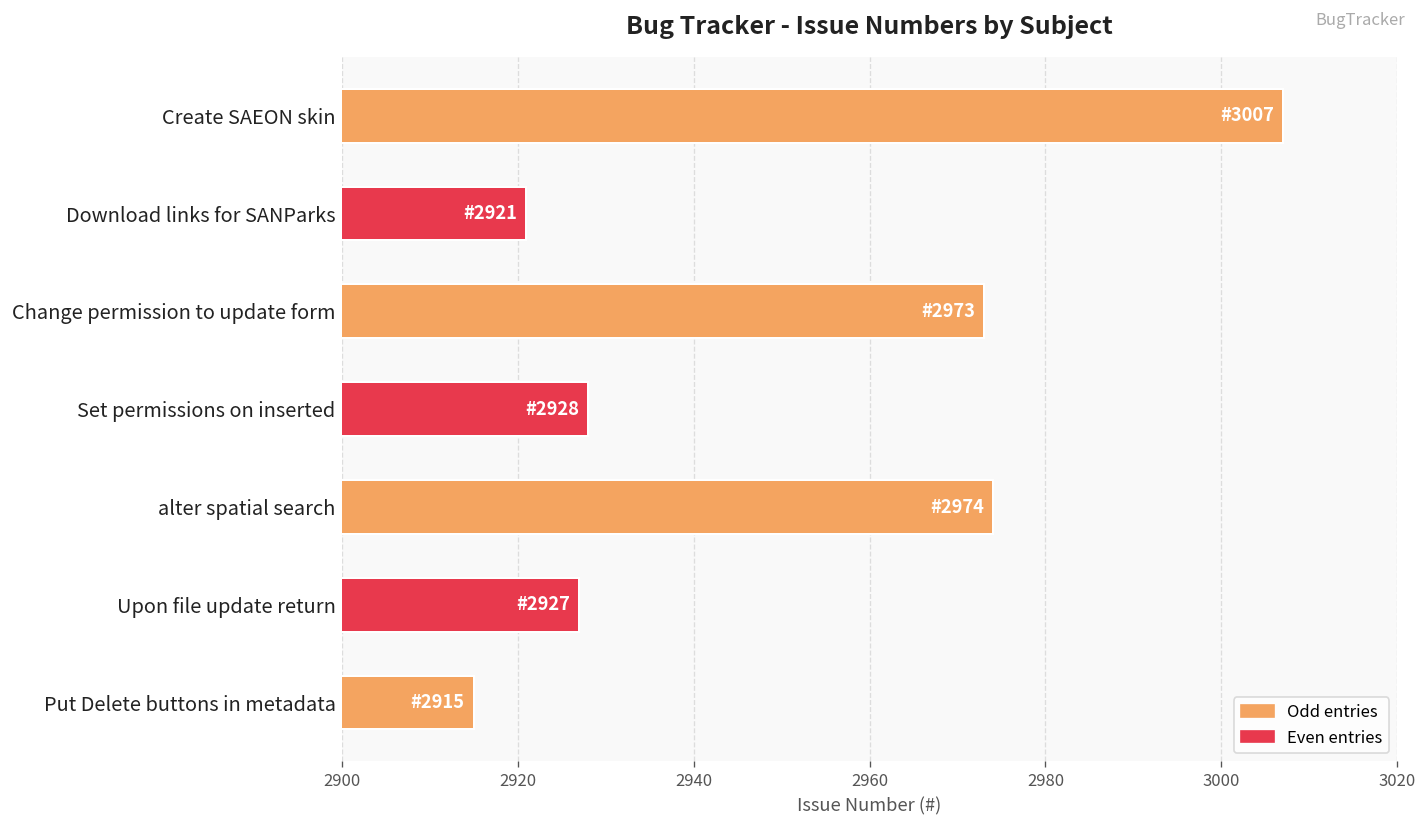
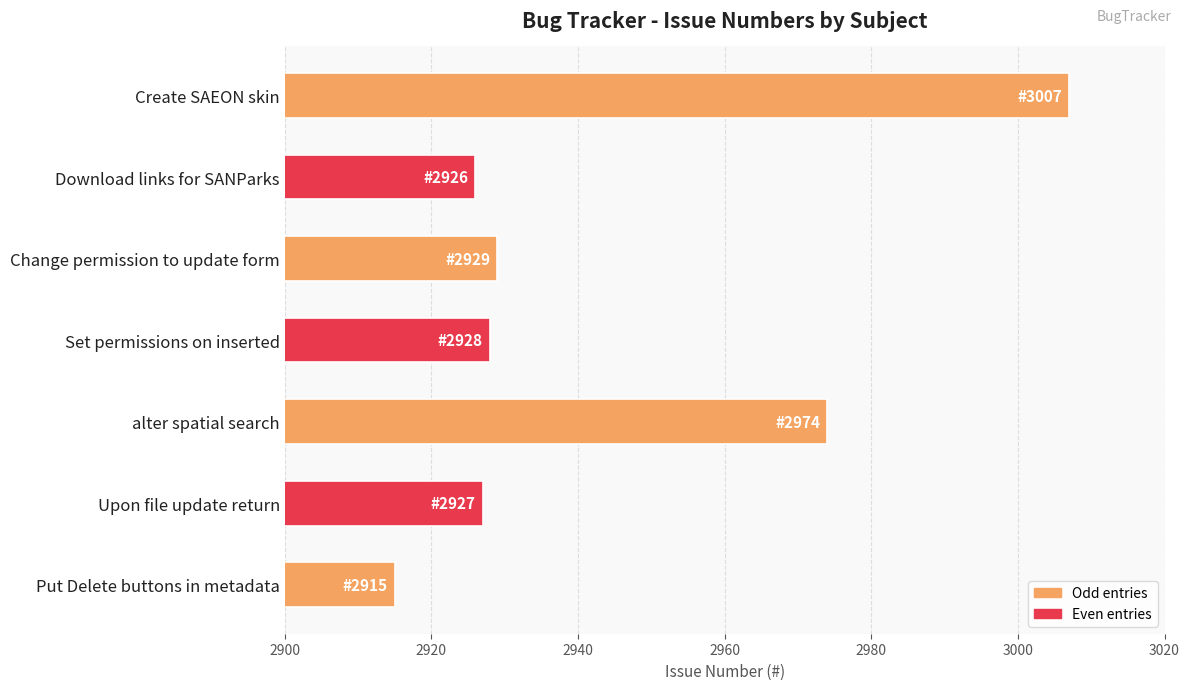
  {
    "Create SAEON skin": 3007,
-   "Download links for SANParks": 2921,
-   "Change permission to update form": 2973,
+   "Download links for SANParks": 2926,
+   "Change permission to update form": 2929,
    "Set permissions on inserted": 2928,
    "alter spatial search": 2974,
    "Upon file update return": 2927,
    "Put Delete buttons in metadata": 2915
  }
